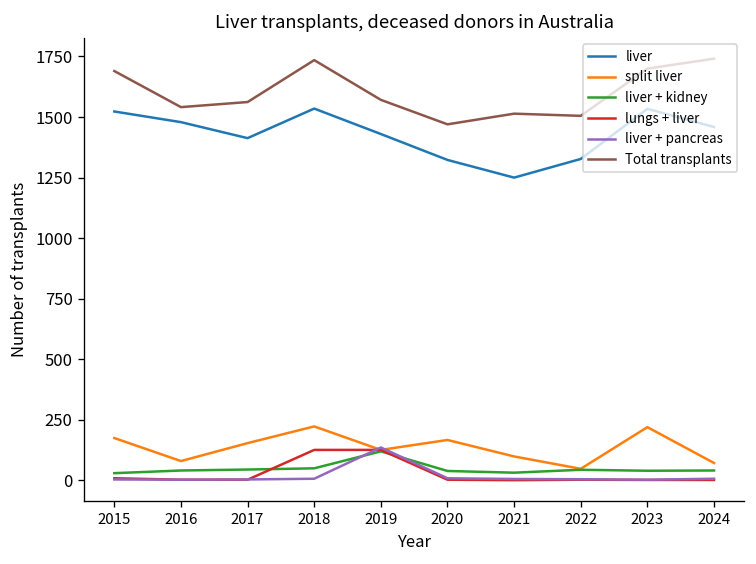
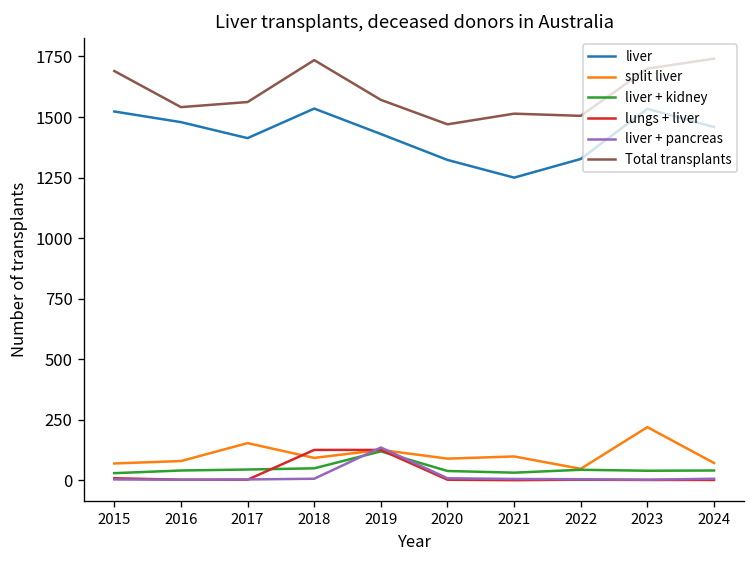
  {
    "liver": {
      "2015": 1520,
      "2016": 1480,
      "2017": 1410,
      "2018": 1540,
      "2019": 1430,
      "2020": 1320,
      "2021": 1250,
      "2022": 1330
    },
    "split liver": {
-     "2015": 180,
+     "2015": 70,
      "2016": 80,
      "2017": 150,
-     "2018": 220,
-     "2020": 170,
+     "2018": 90,
+     "2020": 90,
      "2021": 100,
      "2023": 220,
      "2024": 70
    },
    "liver + kidney": {
      "2015": 30,
      "2016": 40,
      "2017": 50,
      "2018": 50,
      "2020": 40,
      "2021": 30,
      "2023": 40,
      "2024": 40
    },
    "lungs + liver": {
      "2018": 130
    },
    "liver + pancreas": {
      "2018": 10
    },
    "Total transplants": {
      "2015": 1690,
      "2016": 1540,
      "2017": 1560,
      "2018": 1740,
      "2019": 1570,
      "2020": 1470,
      "2021": 1510,
      "2022": 1510
    }
  }
